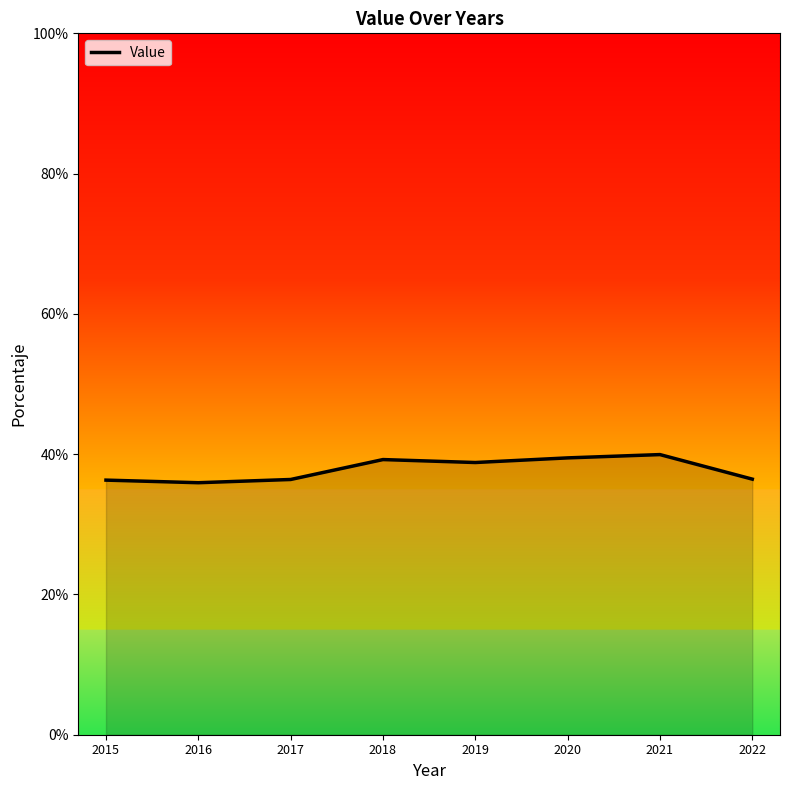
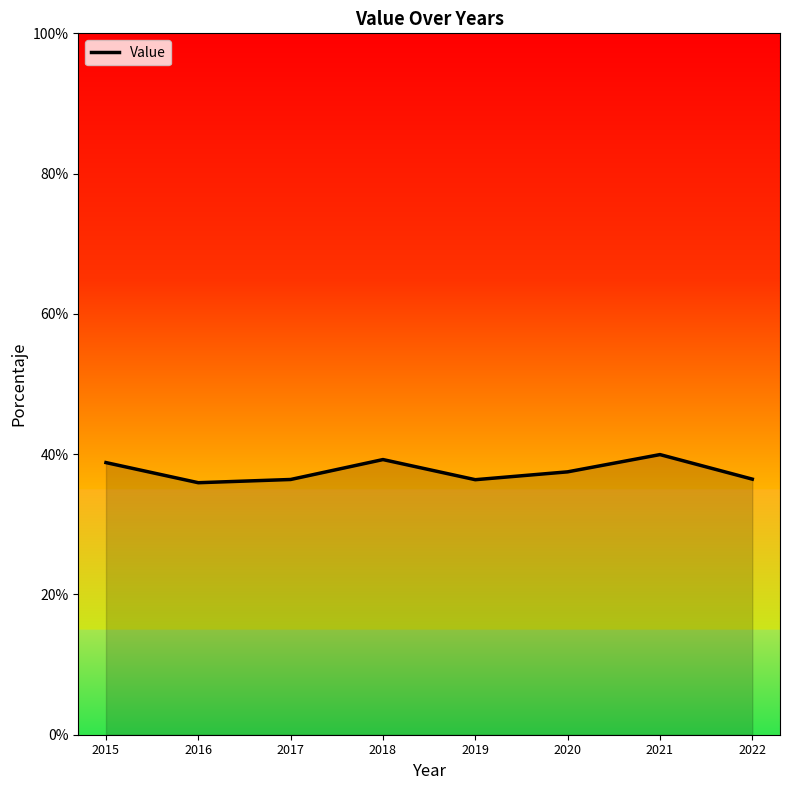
  {
-   "2015": "36%",
+   "2015": "39%",
    "2016": "36%",
    "2017": "36%",
    "2018": "39%",
-   "2019": "39%",
-   "2020": "39%",
+   "2019": "36%",
+   "2020": "37%",
    "2021": "40%",
    "2022": "36%"
  }
